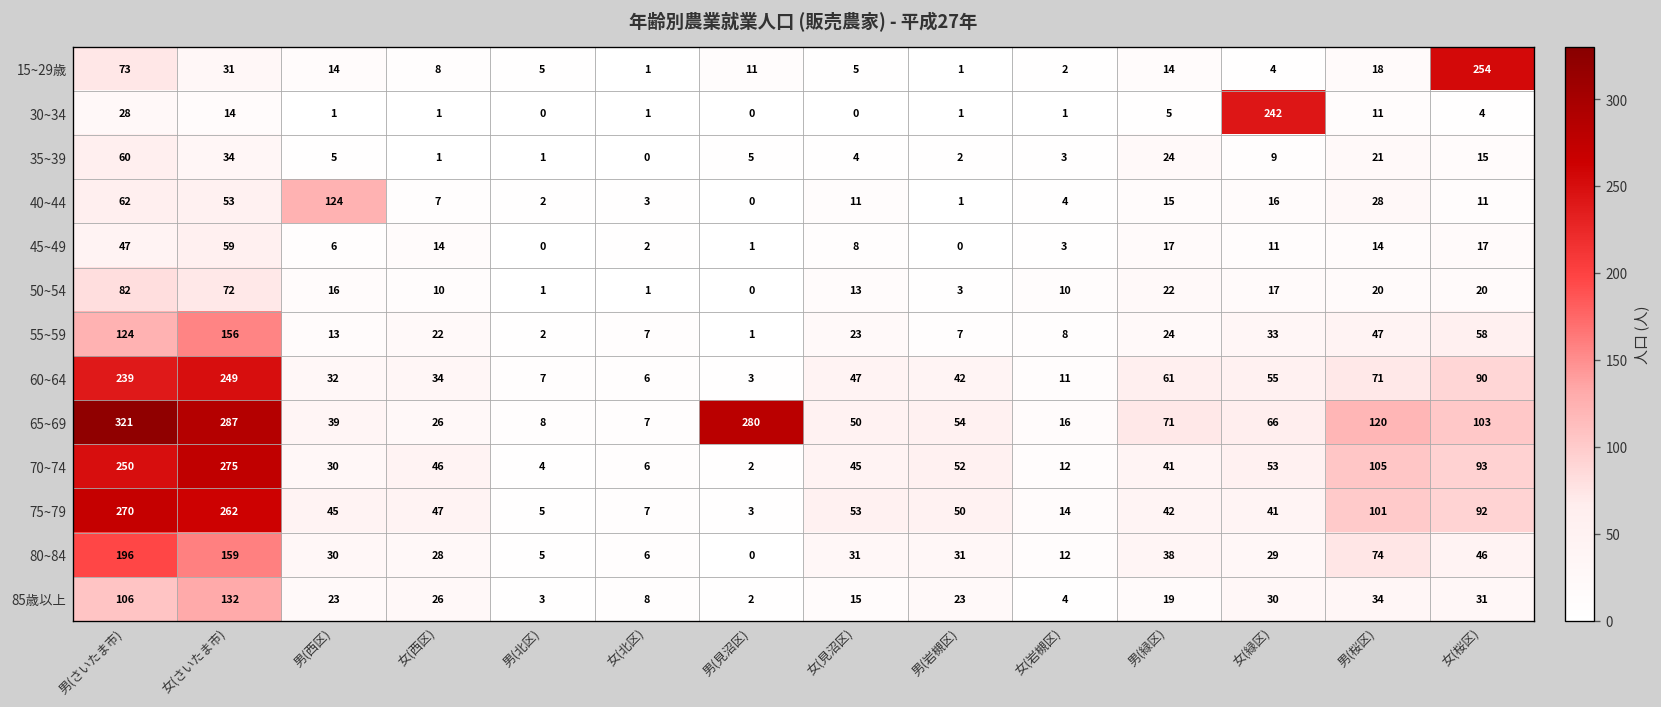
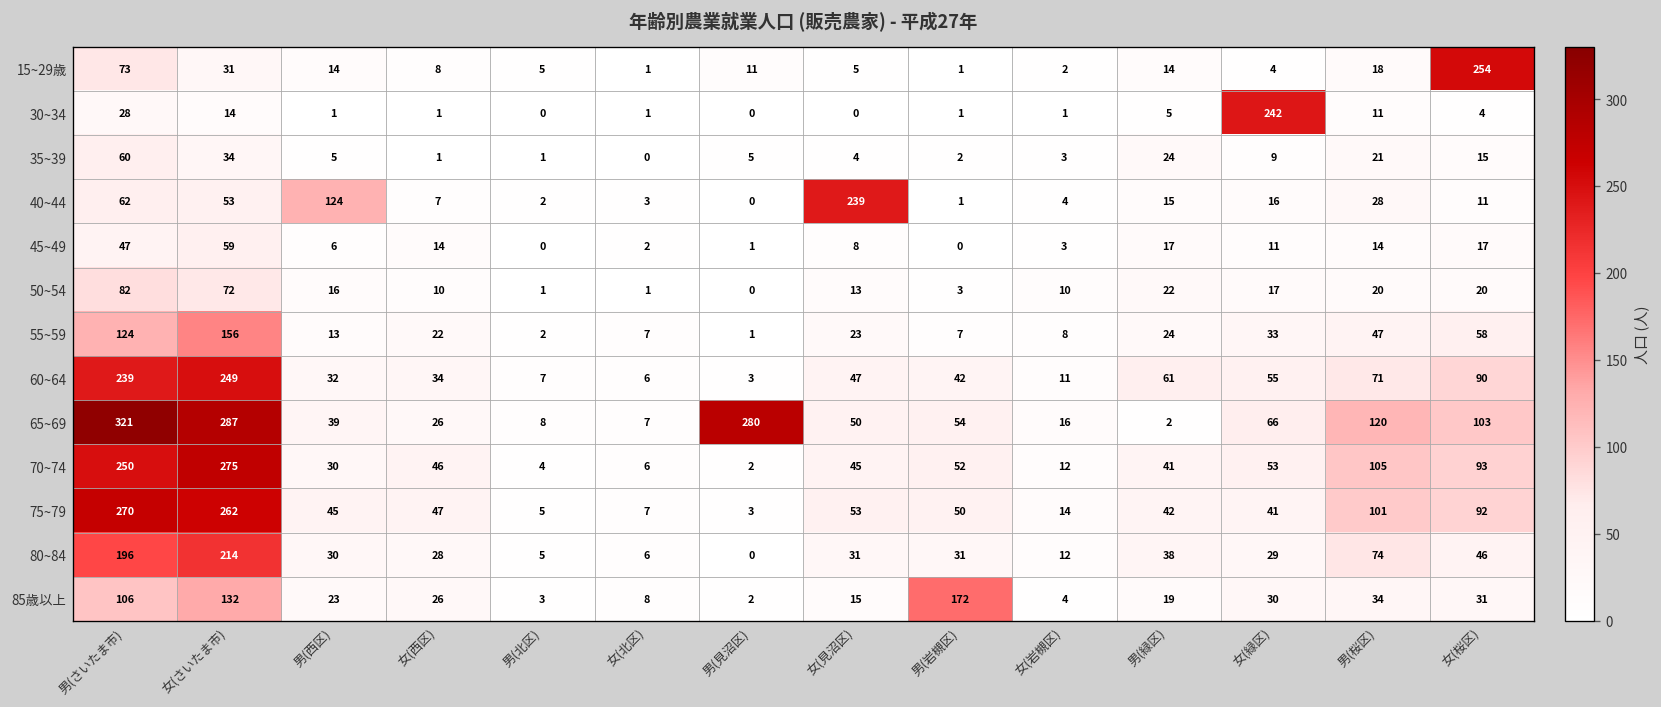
  {
    "15~29歳": {
      "男(さいたま市)": 73,
      "女(さいたま市)": 31,
      "男(西区)": 14,
      "女(西区)": 8,
      "男(北区)": 5,
      "女(北区)": 1,
      "男(見沼区)": 11,
      "女(見沼区)": 5,
      "男(岩槻区)": 1,
      "女(岩槻区)": 2,
      "男(緑区)": 14,
      "女(緑区)": 4,
      "男(桜区)": 18,
      "女(桜区)": 254
    },
    "30~34": {
      "男(さいたま市)": 28,
      "女(さいたま市)": 14,
      "男(西区)": 1,
      "女(西区)": 1,
      "男(北区)": 0,
      "女(北区)": 1,
      "男(見沼区)": 0,
      "女(見沼区)": 0,
      "男(岩槻区)": 1,
      "女(岩槻区)": 1,
      "男(緑区)": 5,
      "女(緑区)": 242,
      "男(桜区)": 11,
      "女(桜区)": 4
    },
    "35~39": {
      "男(さいたま市)": 60,
      "女(さいたま市)": 34,
      "男(西区)": 5,
      "女(西区)": 1,
      "男(北区)": 1,
      "女(北区)": 0,
      "男(見沼区)": 5,
      "女(見沼区)": 4,
      "男(岩槻区)": 2,
      "女(岩槻区)": 3,
      "男(緑区)": 24,
      "女(緑区)": 9,
      "男(桜区)": 21,
      "女(桜区)": 15
    },
    "40~44": {
      "男(さいたま市)": 62,
      "女(さいたま市)": 53,
      "男(西区)": 124,
      "女(西区)": 7,
      "男(北区)": 2,
      "女(北区)": 3,
      "男(見沼区)": 0,
-     "女(見沼区)": 11,
+     "女(見沼区)": 239,
      "男(岩槻区)": 1,
      "女(岩槻区)": 4,
      "男(緑区)": 15,
      "女(緑区)": 16,
      "男(桜区)": 28,
      "女(桜区)": 11
    },
    "45~49": {
      "男(さいたま市)": 47,
      "女(さいたま市)": 59,
      "男(西区)": 6,
      "女(西区)": 14,
      "男(北区)": 0,
      "女(北区)": 2,
      "男(見沼区)": 1,
      "女(見沼区)": 8,
      "男(岩槻区)": 0,
      "女(岩槻区)": 3,
      "男(緑区)": 17,
      "女(緑区)": 11,
      "男(桜区)": 14,
      "女(桜区)": 17
    },
    "50~54": {
      "男(さいたま市)": 82,
      "女(さいたま市)": 72,
      "男(西区)": 16,
      "女(西区)": 10,
      "男(北区)": 1,
      "女(北区)": 1,
      "男(見沼区)": 0,
      "女(見沼区)": 13,
      "男(岩槻区)": 3,
      "女(岩槻区)": 10,
      "男(緑区)": 22,
      "女(緑区)": 17,
      "男(桜区)": 20,
      "女(桜区)": 20
    },
    "55~59": {
      "男(さいたま市)": 124,
      "女(さいたま市)": 156,
      "男(西区)": 13,
      "女(西区)": 22,
      "男(北区)": 2,
      "女(北区)": 7,
      "男(見沼区)": 1,
      "女(見沼区)": 23,
      "男(岩槻区)": 7,
      "女(岩槻区)": 8,
      "男(緑区)": 24,
      "女(緑区)": 33,
      "男(桜区)": 47,
      "女(桜区)": 58
    },
    "60~64": {
      "男(さいたま市)": 239,
      "女(さいたま市)": 249,
      "男(西区)": 32,
      "女(西区)": 34,
      "男(北区)": 7,
      "女(北区)": 6,
      "男(見沼区)": 3,
      "女(見沼区)": 47,
      "男(岩槻区)": 42,
      "女(岩槻区)": 11,
      "男(緑区)": 61,
      "女(緑区)": 55,
      "男(桜区)": 71,
      "女(桜区)": 90
    },
    "65~69": {
      "男(さいたま市)": 321,
      "女(さいたま市)": 287,
      "男(西区)": 39,
      "女(西区)": 26,
      "男(北区)": 8,
      "女(北区)": 7,
      "男(見沼区)": 280,
      "女(見沼区)": 50,
      "男(岩槻区)": 54,
      "女(岩槻区)": 16,
-     "男(緑区)": 71,
+     "男(緑区)": 2,
      "女(緑区)": 66,
      "男(桜区)": 120,
      "女(桜区)": 103
    },
    "70~74": {
      "男(さいたま市)": 250,
      "女(さいたま市)": 275,
      "男(西区)": 30,
      "女(西区)": 46,
      "男(北区)": 4,
      "女(北区)": 6,
      "男(見沼区)": 2,
      "女(見沼区)": 45,
      "男(岩槻区)": 52,
      "女(岩槻区)": 12,
      "男(緑区)": 41,
      "女(緑区)": 53,
      "男(桜区)": 105,
      "女(桜区)": 93
    },
    "75~79": {
      "男(さいたま市)": 270,
      "女(さいたま市)": 262,
      "男(西区)": 45,
      "女(西区)": 47,
      "男(北区)": 5,
      "女(北区)": 7,
      "男(見沼区)": 3,
      "女(見沼区)": 53,
      "男(岩槻区)": 50,
      "女(岩槻区)": 14,
      "男(緑区)": 42,
      "女(緑区)": 41,
      "男(桜区)": 101,
      "女(桜区)": 92
    },
    "80~84": {
      "男(さいたま市)": 196,
-     "女(さいたま市)": 159,
+     "女(さいたま市)": 214,
      "男(西区)": 30,
      "女(西区)": 28,
      "男(北区)": 5,
      "女(北区)": 6,
      "男(見沼区)": 0,
      "女(見沼区)": 31,
      "男(岩槻区)": 31,
      "女(岩槻区)": 12,
      "男(緑区)": 38,
      "女(緑区)": 29,
      "男(桜区)": 74,
      "女(桜区)": 46
    },
    "85歳以上": {
      "男(さいたま市)": 106,
      "女(さいたま市)": 132,
      "男(西区)": 23,
      "女(西区)": 26,
      "男(北区)": 3,
      "女(北区)": 8,
      "男(見沼区)": 2,
      "女(見沼区)": 15,
-     "男(岩槻区)": 23,
+     "男(岩槻区)": 172,
      "女(岩槻区)": 4,
      "男(緑区)": 19,
      "女(緑区)": 30,
      "男(桜区)": 34,
      "女(桜区)": 31
    }
  }
